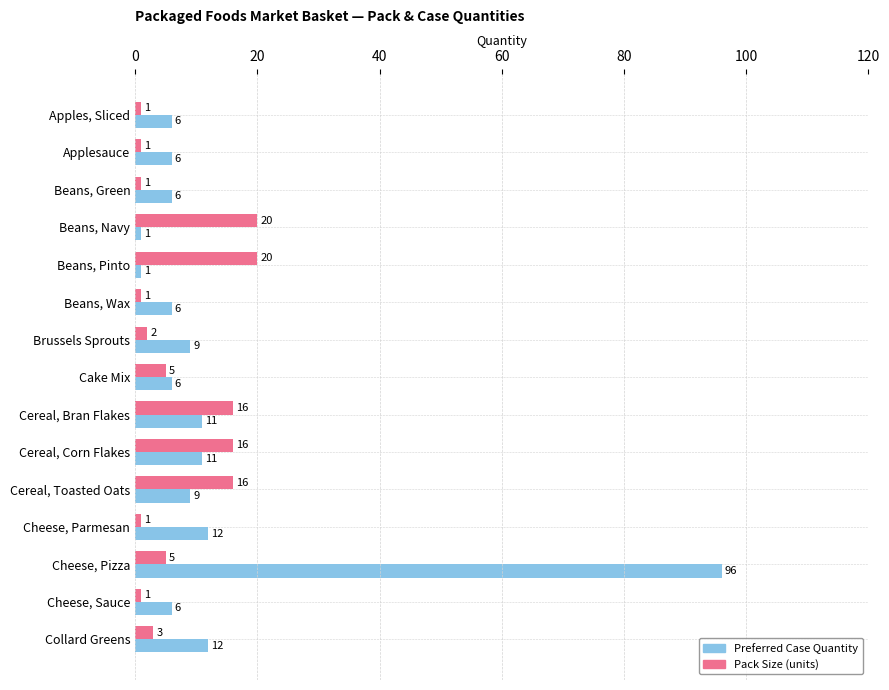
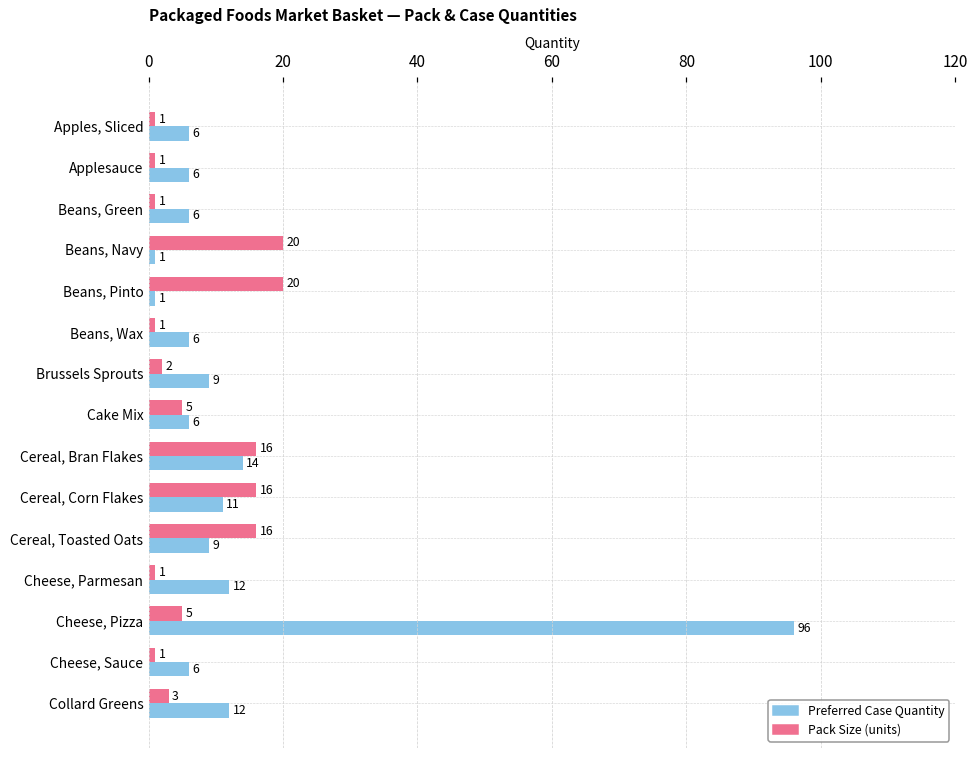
  {
    "Preferred Case Quantity": {
      "Apples, Sliced": 6,
      "Applesauce": 6,
      "Beans, Green": 6,
      "Beans, Navy": 1,
      "Beans, Pinto": 1,
      "Beans, Wax": 6,
      "Brussels Sprouts": 9,
      "Cake Mix": 6,
-     "Cereal, Bran Flakes": 11,
+     "Cereal, Bran Flakes": 14,
      "Cereal, Corn Flakes": 11,
      "Cereal, Toasted Oats": 9,
      "Cheese, Parmesan": 12,
      "Cheese, Pizza": 96,
      "Cheese, Sauce": 6,
      "Collard Greens": 12
    },
    "Pack Size (units)": {
      "Apples, Sliced": 1,
      "Applesauce": 1,
      "Beans, Green": 1,
      "Beans, Navy": 20,
      "Beans, Pinto": 20,
      "Beans, Wax": 1,
      "Brussels Sprouts": 2,
      "Cake Mix": 5,
      "Cereal, Bran Flakes": 16,
      "Cereal, Corn Flakes": 16,
      "Cereal, Toasted Oats": 16,
      "Cheese, Parmesan": 1,
      "Cheese, Pizza": 5,
      "Cheese, Sauce": 1,
      "Collard Greens": 3
    }
  }
